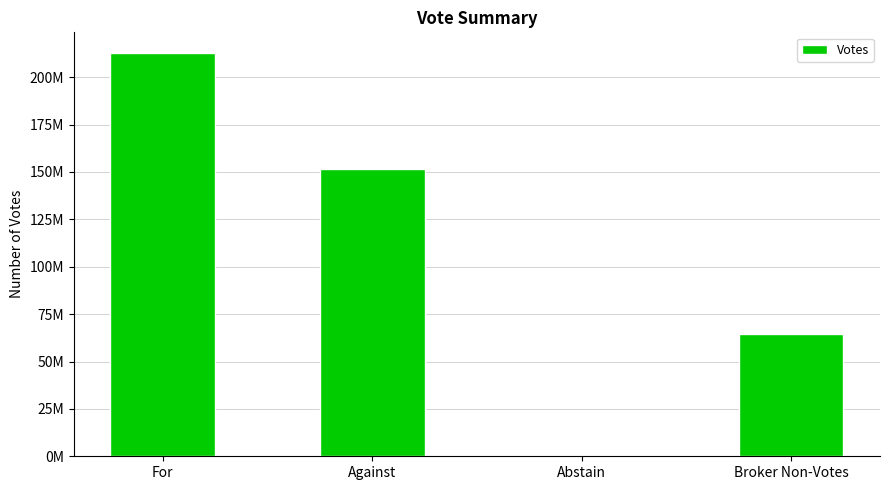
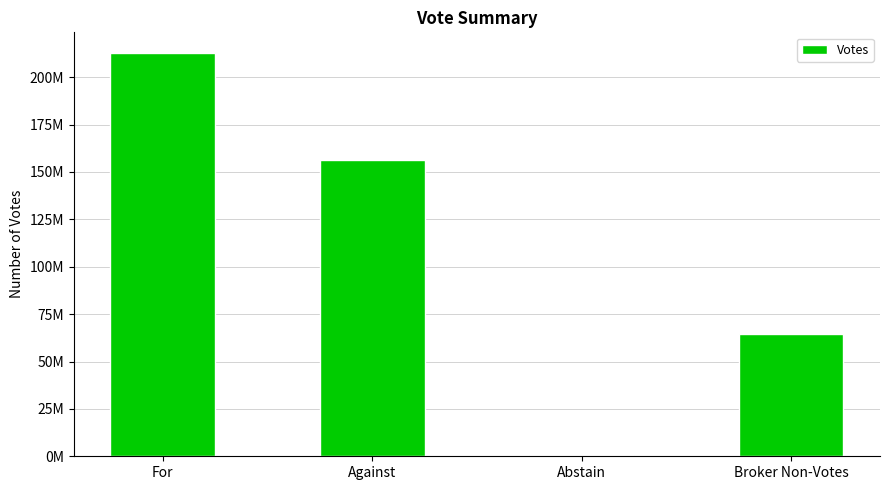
  {
    "For": 213000000,
-   "Against": 151000000,
+   "Against": 156000000,
    "Broker Non-Votes": 65000000
  }
